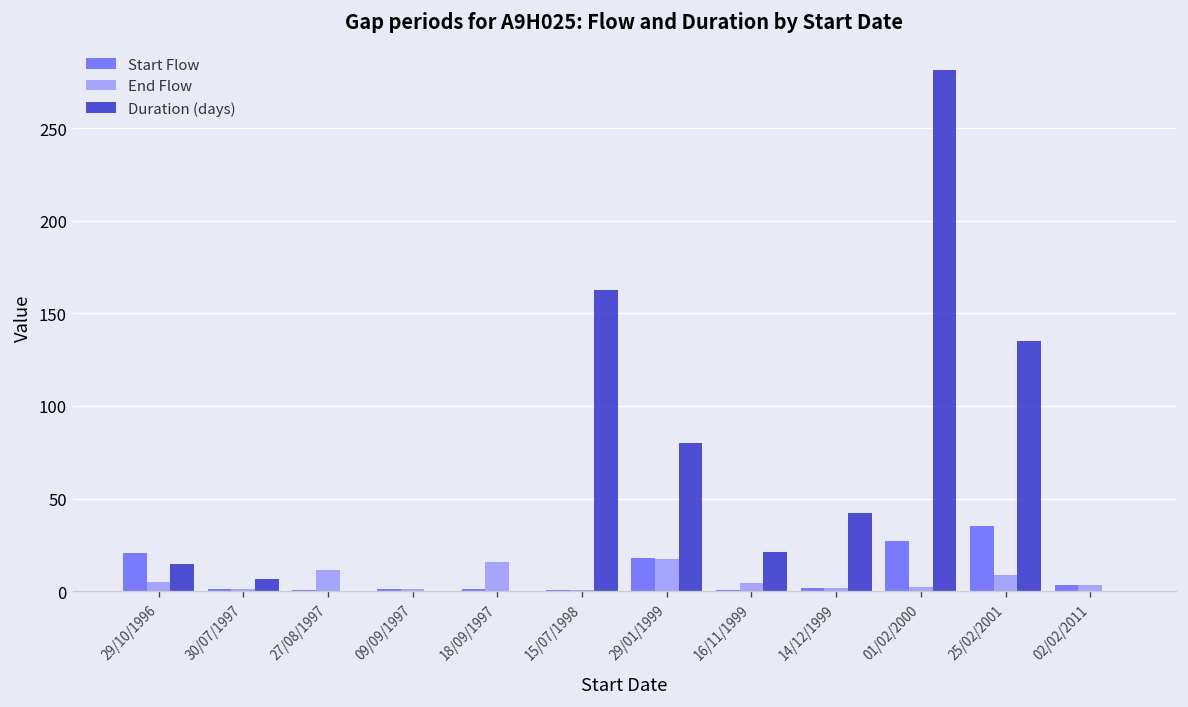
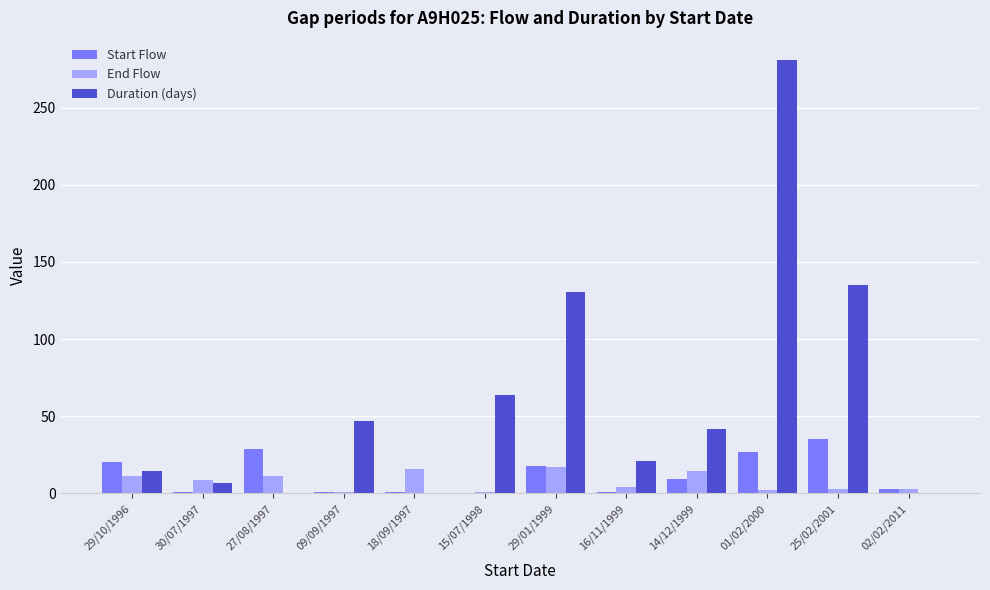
  {
    "Start Flow": {
      "29/10/1996": 21,
-     "27/08/1997": 1,
+     "27/08/1997": 29,
      "29/01/1999": 18,
-     "14/12/1999": 2,
+     "14/12/1999": 10,
      "01/02/2000": 27,
      "25/02/2001": 35,
      "02/02/2011": 3
    },
    "End Flow": {
-     "29/10/1996": 5,
-     "30/07/1997": 1,
+     "29/10/1996": 11,
+     "30/07/1997": 9,
      "27/08/1997": 12,
      "18/09/1997": 16,
      "29/01/1999": 17,
      "16/11/1999": 4,
-     "14/12/1999": 2,
+     "14/12/1999": 15,
      "01/02/2000": 2,
-     "25/02/2001": 9,
+     "25/02/2001": 3,
      "02/02/2011": 3
    },
    "Duration (days)": {
      "29/10/1996": 14,
      "30/07/1997": 7,
-     "09/09/1997": 0,
-     "15/07/1998": 163,
-     "29/01/1999": 80,
+     "09/09/1997": 47,
+     "15/07/1998": 63,
+     "29/01/1999": 131,
      "16/11/1999": 21,
      "14/12/1999": 42,
      "01/02/2000": 281,
      "25/02/2001": 135
    }
  }
